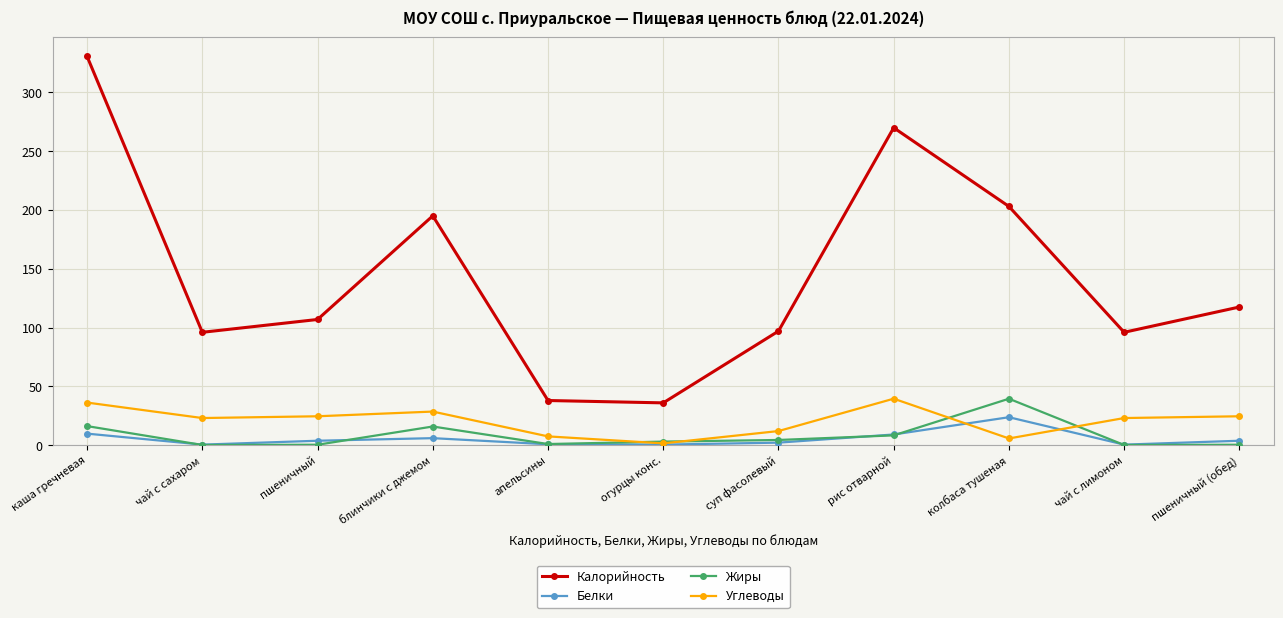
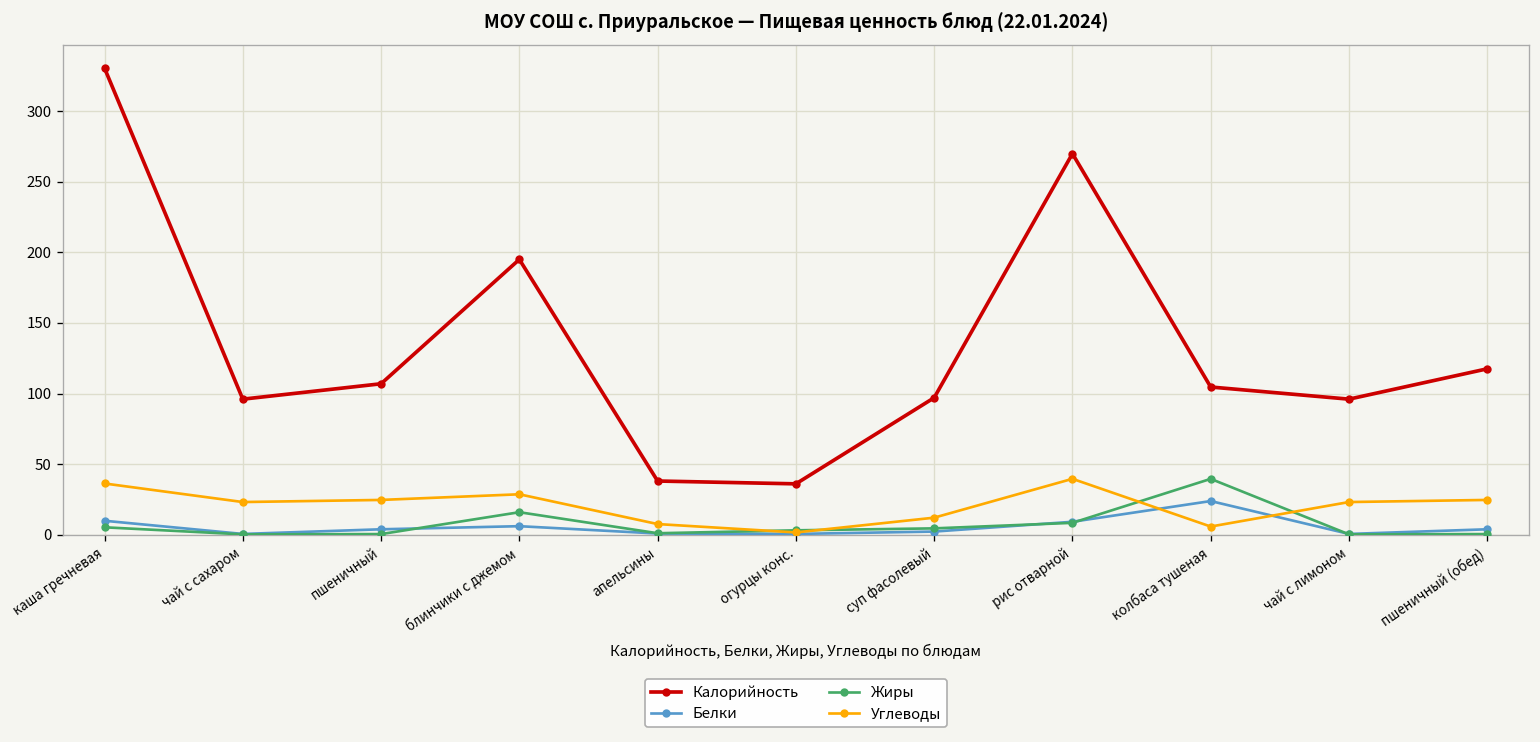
  {
    "Калорийность": {
      "каша гречневая": 331,
      "чай с сахаром": 96,
      "пшеничный": 107,
      "блинчики с джемом": 195,
      "апельсины": 38,
      "огурцы конс.": 36,
      "суп фасолевый": 97,
      "рис отварной": 270,
-     "колбаса тушеная": 203,
+     "колбаса тушеная": 105,
      "чай с лимоном": 96,
      "пшеничный (обед)": 118
    },
    "Белки": {
      "каша гречневая": 10,
      "пшеничный": 4,
      "блинчики с джемом": 6,
      "суп фасолевый": 2,
      "колбаса тушеная": 24,
      "пшеничный (обед)": 4
    },
    "Жиры": {
-     "каша гречневая": 16,
+     "каша гречневая": 5,
      "пшеничный": 0,
      "блинчики с джемом": 16,
      "суп фасолевый": 4,
      "колбаса тушеная": 40,
      "пшеничный (обед)": 0
    },
    "Углеводы": {
      "каша гречневая": 36,
      "чай с сахаром": 23,
      "пшеничный": 25,
      "блинчики с джемом": 29,
      "апельсины": 8,
      "суп фасолевый": 12,
      "рис отварной": 40,
      "колбаса тушеная": 6,
      "чай с лимоном": 23,
      "пшеничный (обед)": 25
    }
  }
